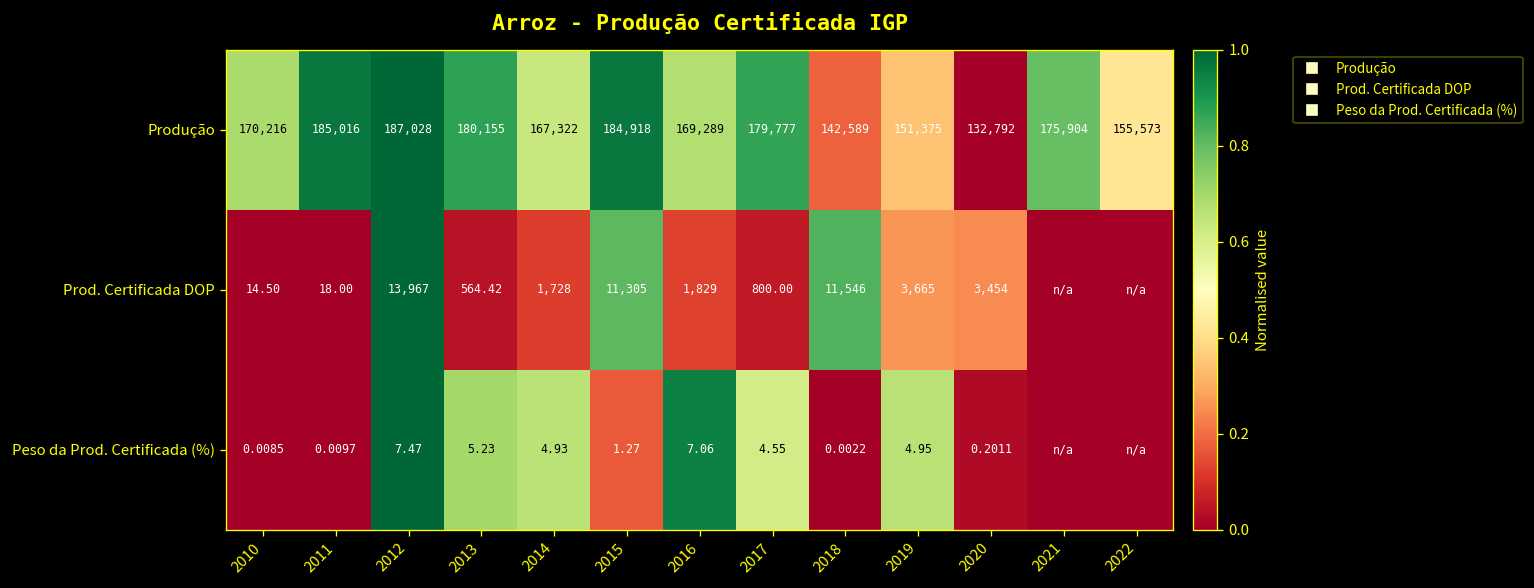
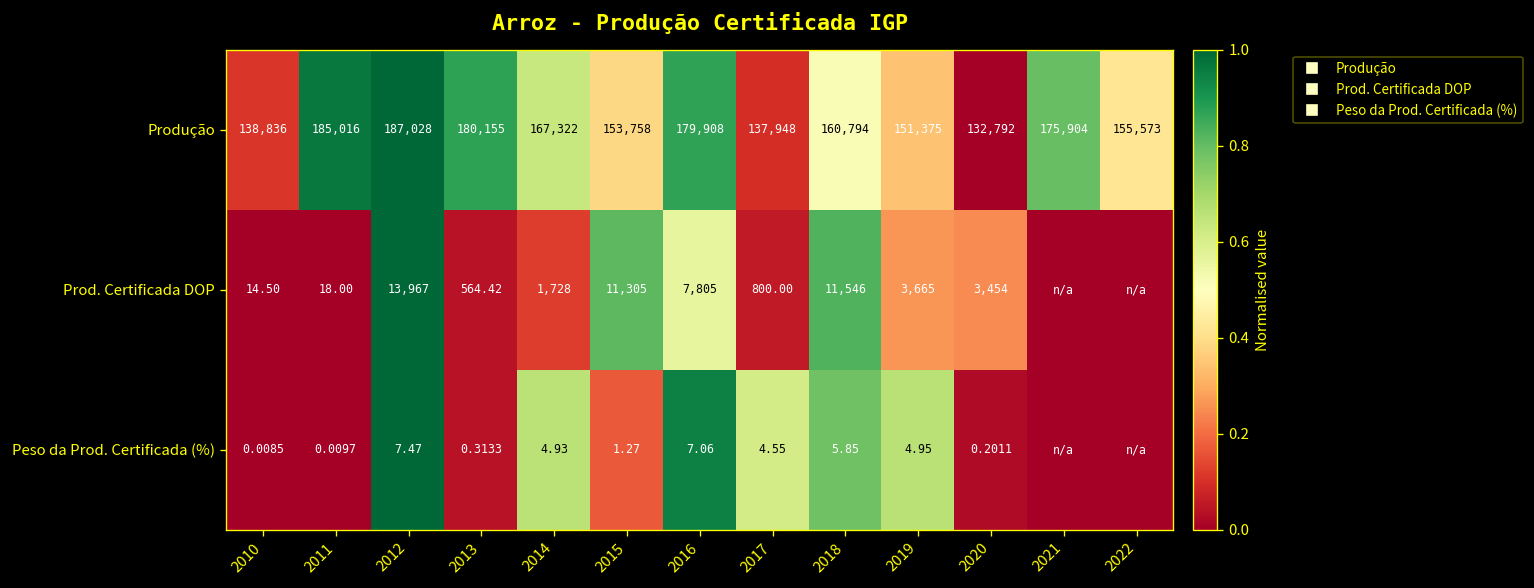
  {
    "Produção": {
-     "2010": "170,216",
+     "2010": "138,836",
      "2011": "185,016",
      "2012": "187,028",
      "2013": "180,155",
      "2014": "167,322",
-     "2015": "184,918",
-     "2016": "169,289",
-     "2017": "179,777",
-     "2018": "142,589",
+     "2015": "153,758",
+     "2016": "179,908",
+     "2017": "137,948",
+     "2018": "160,794",
      "2019": "151,375",
      "2020": "132,792",
      "2021": "175,904",
      "2022": "155,573"
    },
    "Prod. Certificada DOP": {
      "2010": "14.50",
      "2011": "18.00",
      "2012": "13,967",
      "2013": "564.42",
      "2014": "1,728",
      "2015": "11,305",
-     "2016": "1,829",
+     "2016": "7,805",
      "2017": "800.00",
      "2018": "11,546",
      "2019": "3,665",
      "2020": "3,454"
    },
    "Peso da Prod. Certificada (%)": {
      "2010": "0.0085",
      "2011": "0.0097",
      "2012": "7.47",
-     "2013": "5.23",
+     "2013": "0.3133",
      "2014": "4.93",
      "2015": "1.27",
      "2016": "7.06",
      "2017": "4.55",
-     "2018": "0.0022",
+     "2018": "5.85",
      "2019": "4.95",
      "2020": "0.2011"
    }
  }
